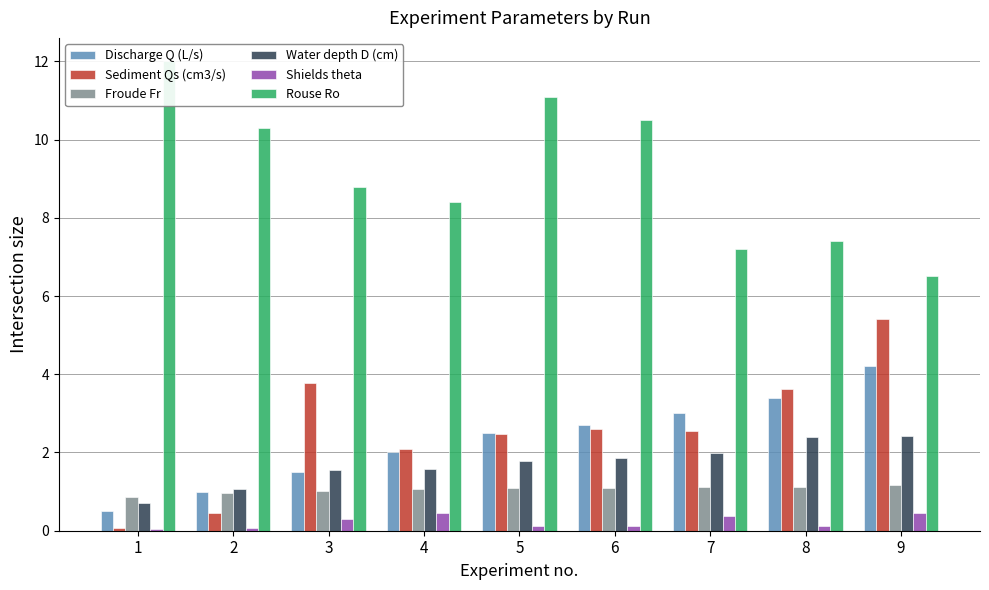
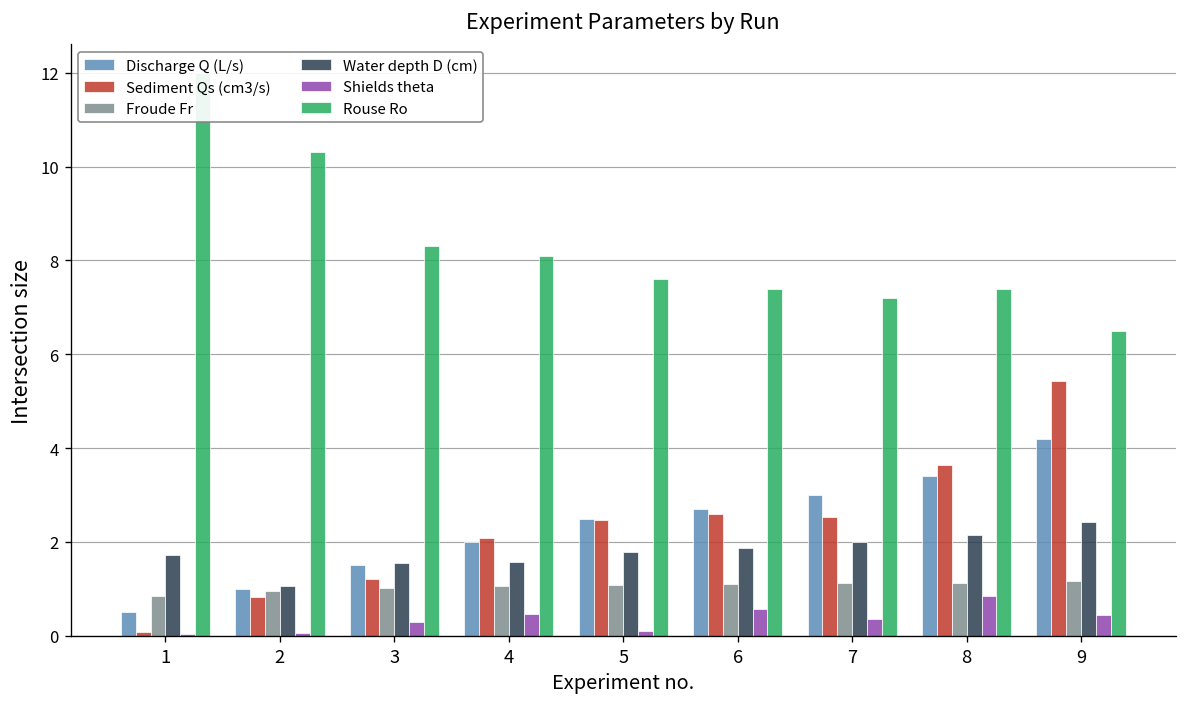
  {
    "Sediment Qs (cm3/s)": {
      "1": 0.1,
-     "2": 0.5,
-     "3": 3.8,
+     "2": 0.8,
+     "3": 1.2,
      "4": 2.1,
      "5": 2.5,
      "6": 2.6,
      "7": 2.5,
      "8": 3.6,
      "9": 5.4
    },
    "Water depth D (cm)": {
-     "1": 0.7,
+     "1": 1.7,
      "2": 1.1,
      "3": 1.6,
      "4": 1.6,
      "5": 1.8,
      "6": 1.9,
      "7": 2.0,
-     "8": 2.4,
+     "8": 2.1,
      "9": 2.4
    },
    "Shields theta": {
      "2": 0.1,
      "3": 0.3,
      "4": 0.5,
      "5": 0.1,
-     "6": 0.1,
+     "6": 0.6,
      "7": 0.4,
-     "8": 0.1,
+     "8": 0.9,
      "9": 0.5
    },
    "Rouse Ro": {
      "2": 10.3,
-     "3": 8.8,
-     "4": 8.4,
-     "5": 11.1,
-     "6": 10.5,
+     "3": 8.3,
+     "4": 8.1,
+     "5": 7.6,
+     "6": 7.4,
      "7": 7.2,
      "8": 7.4,
      "9": 6.5
    }
  }
